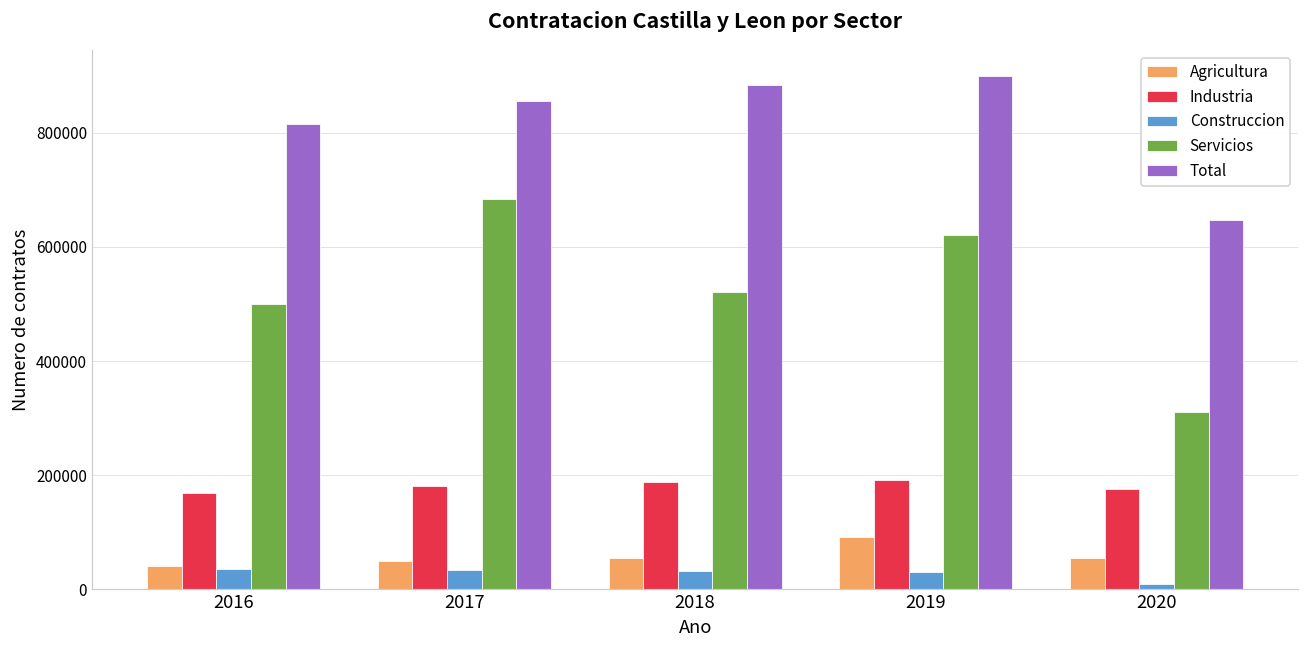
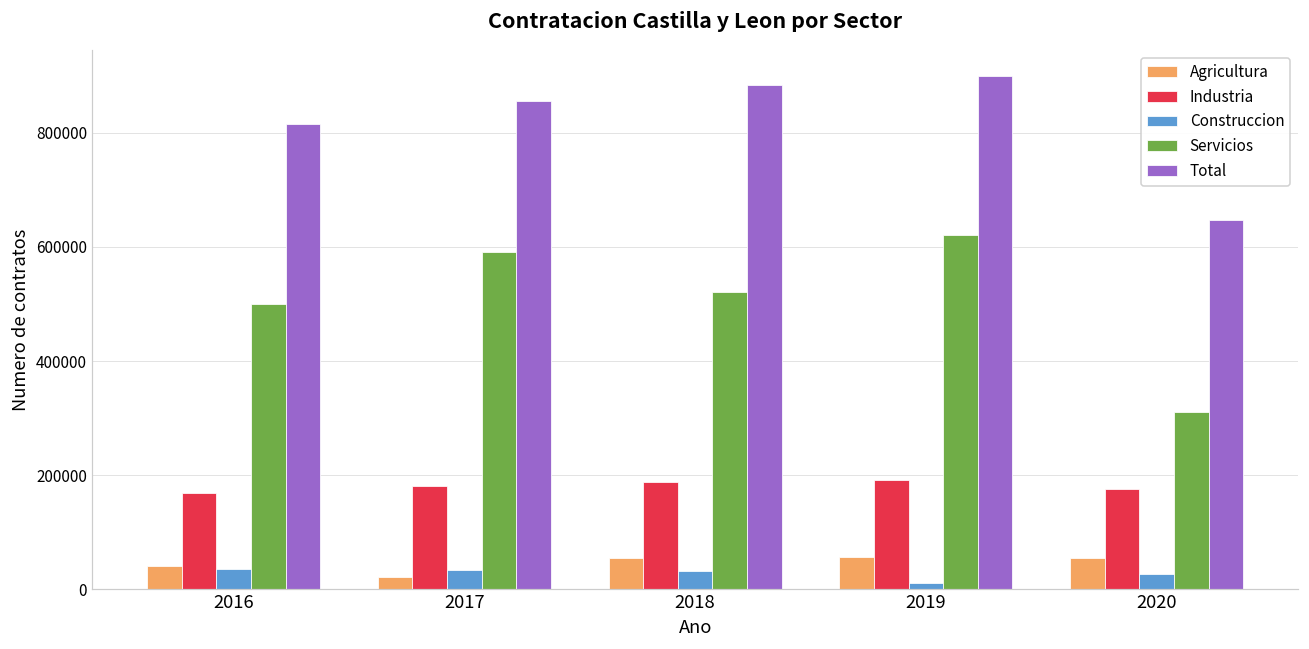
  {
    "Agricultura": {
      "2016": 40000,
-     "2017": 50000,
+     "2017": 20000,
      "2018": 50000,
-     "2019": 90000,
+     "2019": 60000,
      "2020": 50000
    },
    "Industria": {
      "2016": 170000,
      "2017": 180000,
      "2018": 190000,
      "2019": 190000,
      "2020": 180000
    },
    "Construccion": {
      "2016": 40000,
      "2017": 30000,
      "2018": 30000,
-     "2019": 30000,
-     "2020": 10000
+     "2019": 10000,
+     "2020": 30000
    },
    "Servicios": {
      "2016": 500000,
-     "2017": 680000,
+     "2017": 590000,
      "2018": 520000,
      "2019": 620000,
      "2020": 310000
    },
    "Total": {
      "2016": 820000,
      "2017": 860000,
      "2018": 880000,
      "2019": 900000,
      "2020": 650000
    }
  }
